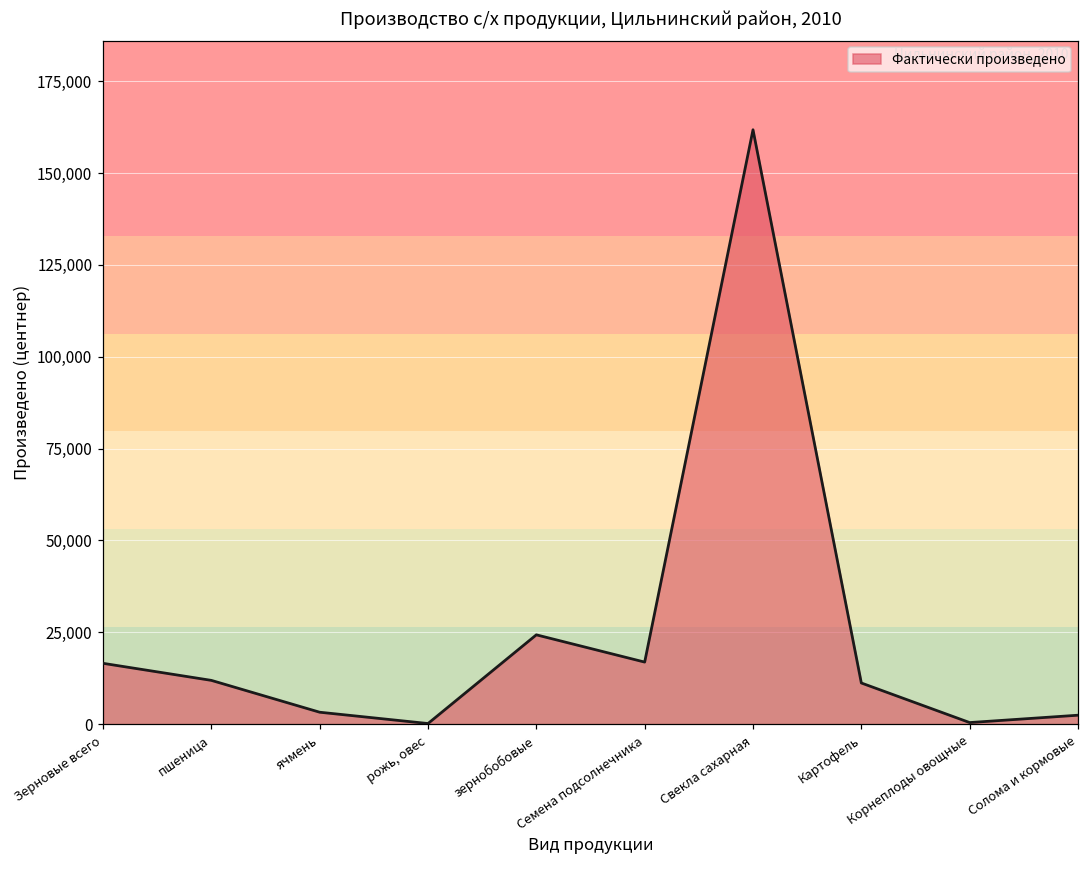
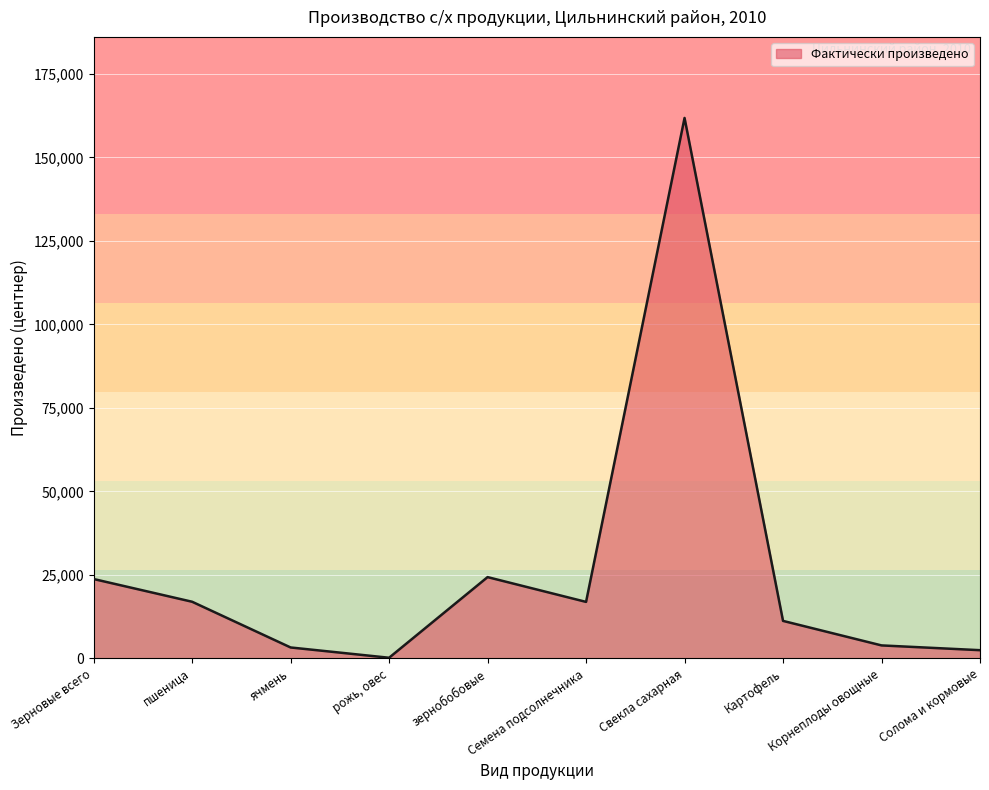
  {
-   "Зерновые всего": "17,000",
-   "пшеница": "12,000",
+   "Зерновые всего": "24,000",
+   "пшеница": "17,000",
    "ячмень": "3,000",
    "рожь, овес": "0",
    "зернобобовые": "24,000",
    "Семена подсолнечника": "17,000",
    "Свекла сахарная": "162,000",
    "Картофель": "11,000",
-   "Корнеплоды овощные": "0",
+   "Корнеплоды овощные": "4,000",
    "Солома и кормовые": "2,000"
  }
